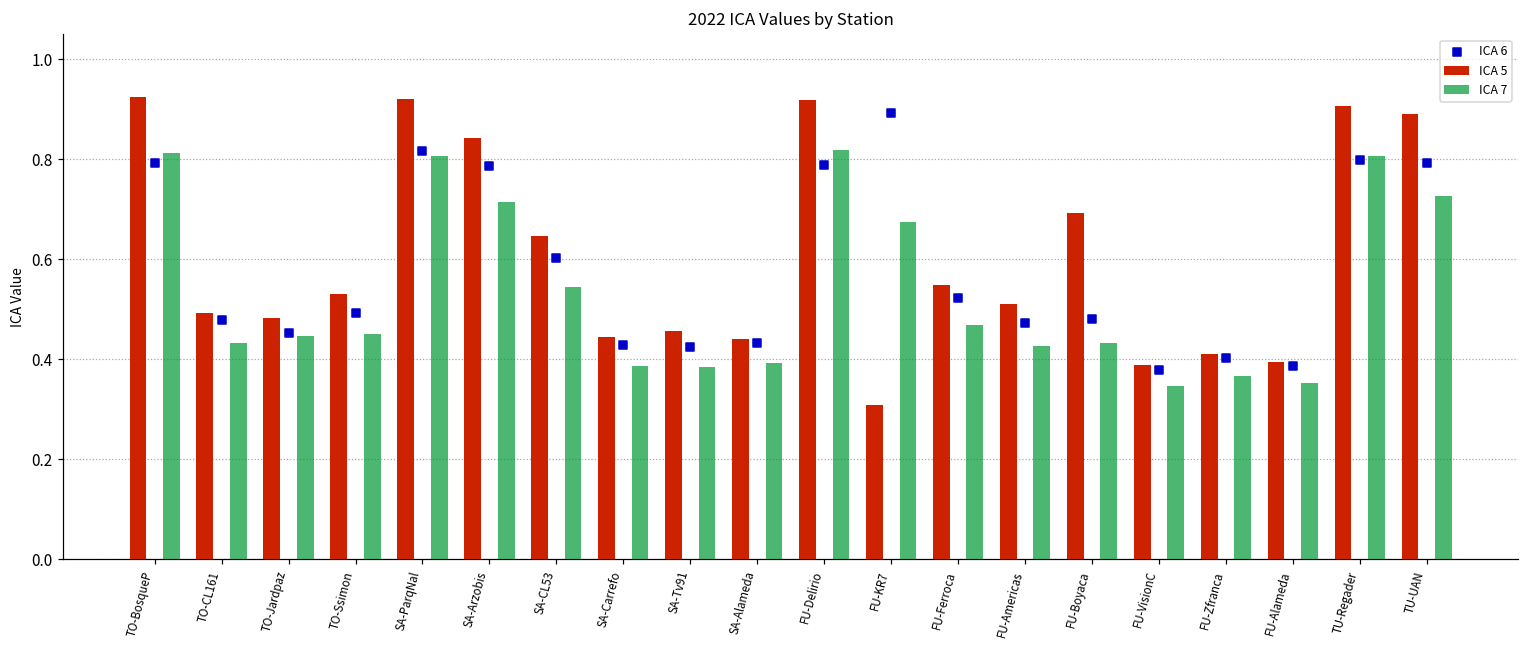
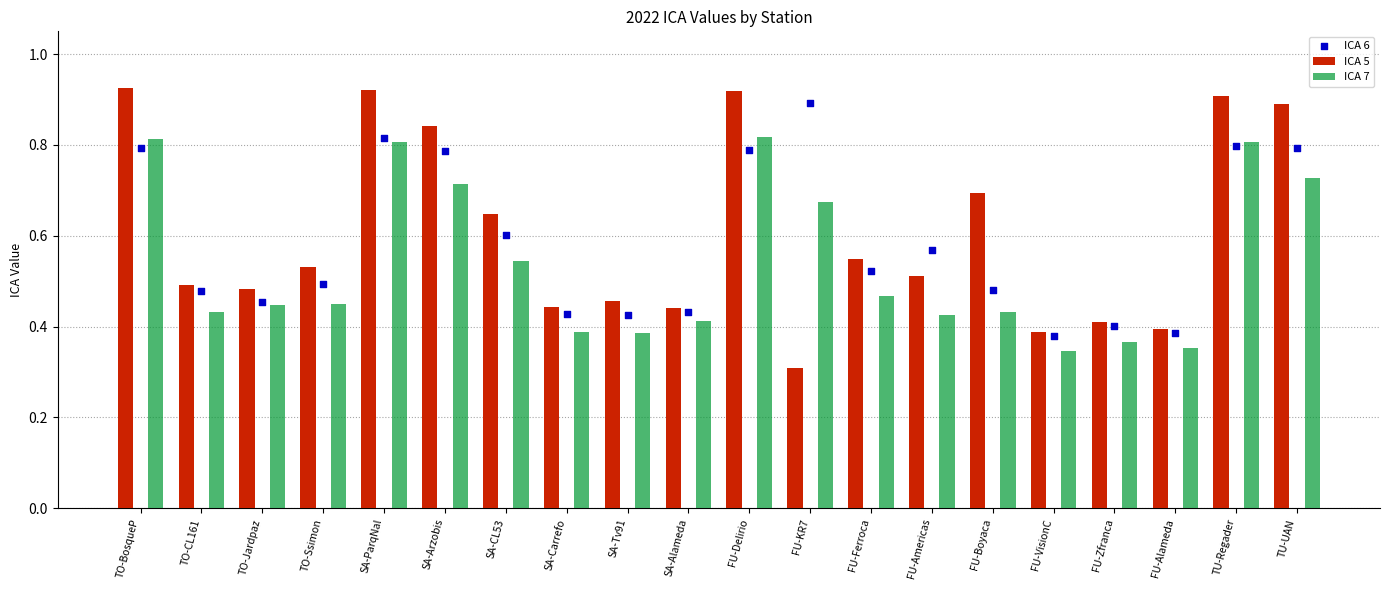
  {
    "ICA 5": {
      "TO-BosqueP": 0.92,
      "TO-CL161": 0.49,
      "TO-Jardpaz": 0.48,
      "TO-Ssimon": 0.53,
      "SA-ParqNal": 0.92,
      "SA-Arzobis": 0.84,
      "SA-CL53": 0.65,
      "SA-Carrefo": 0.44,
      "SA-Tv91": 0.46,
      "SA-Alameda": 0.44,
      "FU-Delirio": 0.92,
      "FU-KR7": 0.31,
      "FU-Ferroca": 0.55,
      "FU-Americas": 0.51,
      "FU-Boyaca": 0.69,
      "FU-VisionC": 0.39,
      "FU-Zfranca": 0.41,
      "FU-Alameda": 0.40,
      "TU-Regader": 0.91,
      "TU-UAN": 0.89
    },
    "ICA 6": {
-     "FU-Americas": 0.47
+     "FU-Americas": 0.57
    },
    "ICA 7": {
      "TO-BosqueP": 0.81,
      "TO-CL161": 0.43,
      "TO-Jardpaz": 0.45,
      "TO-Ssimon": 0.45,
      "SA-ParqNal": 0.81,
      "SA-Arzobis": 0.71,
      "SA-CL53": 0.54,
      "SA-Carrefo": 0.39,
      "SA-Tv91": 0.39,
-     "SA-Alameda": 0.39,
+     "SA-Alameda": 0.41,
      "FU-Delirio": 0.82,
      "FU-KR7": 0.67,
      "FU-Ferroca": 0.47,
      "FU-Americas": 0.43,
      "FU-Boyaca": 0.43,
      "FU-VisionC": 0.35,
      "FU-Zfranca": 0.37,
      "FU-Alameda": 0.35,
      "TU-Regader": 0.81,
      "TU-UAN": 0.73
    }
  }
